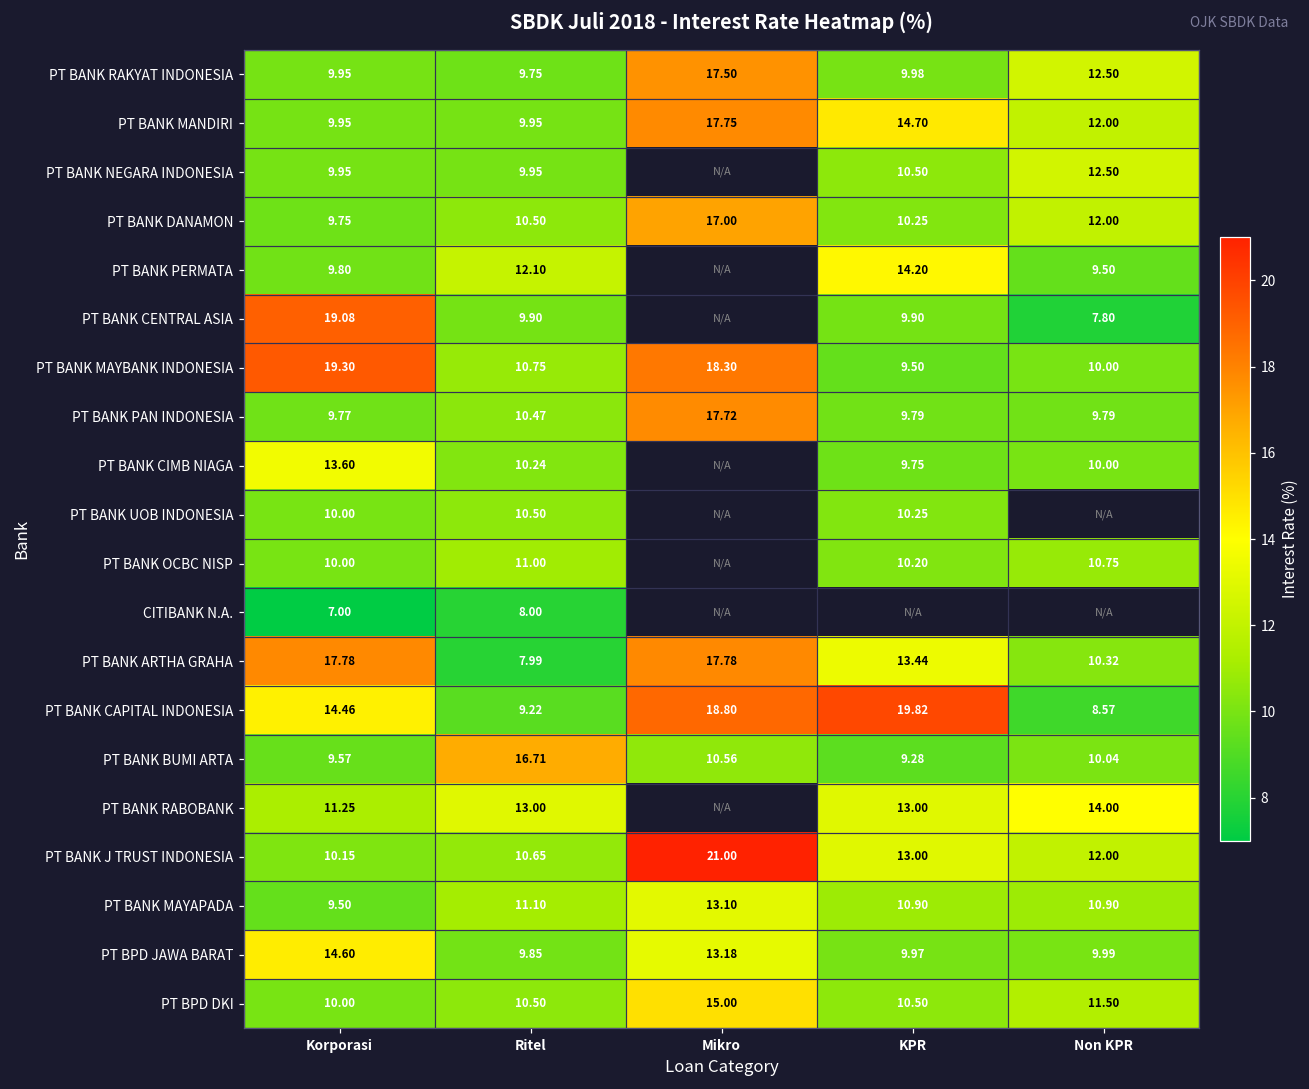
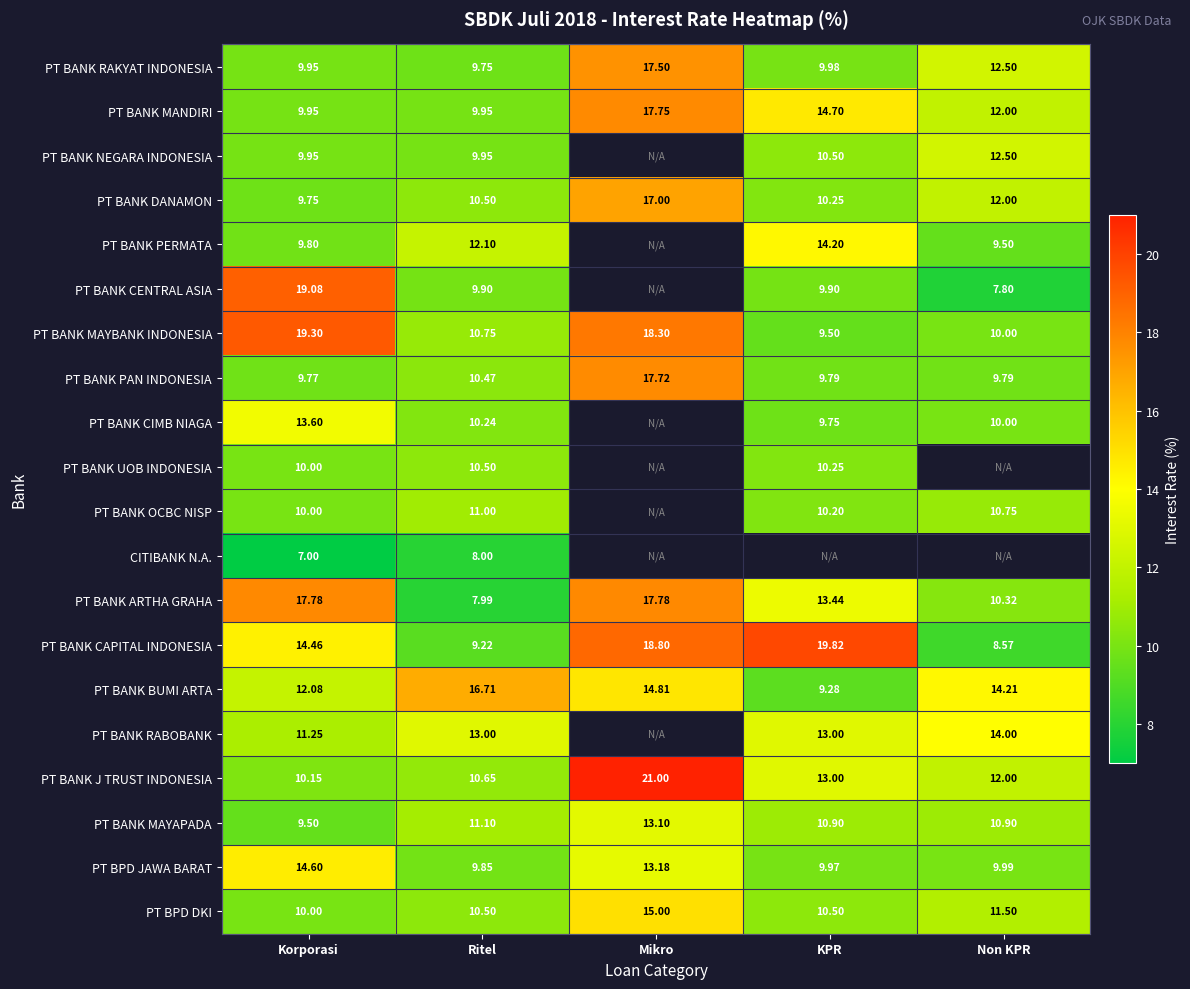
  {
    "PT BANK RAKYAT INDONESIA": {
      "Korporasi": 9.95,
      "Ritel": 9.75,
      "Mikro": 17.50,
      "KPR": 9.98,
      "Non KPR": 12.50
    },
    "PT BANK MANDIRI": {
      "Korporasi": 9.95,
      "Ritel": 9.95,
      "Mikro": 17.75,
      "KPR": 14.70,
      "Non KPR": 12.00
    },
    "PT BANK NEGARA INDONESIA": {
      "Korporasi": 9.95,
      "Ritel": 9.95,
      "KPR": 10.50,
      "Non KPR": 12.50
    },
    "PT BANK DANAMON": {
      "Korporasi": 9.75,
      "Ritel": 10.50,
      "Mikro": 17.00,
      "KPR": 10.25,
      "Non KPR": 12.00
    },
    "PT BANK PERMATA": {
      "Korporasi": 9.80,
      "Ritel": 12.10,
      "KPR": 14.20,
      "Non KPR": 9.50
    },
    "PT BANK CENTRAL ASIA": {
      "Korporasi": 19.08,
      "Ritel": 9.90,
      "KPR": 9.90,
      "Non KPR": 7.80
    },
    "PT BANK MAYBANK INDONESIA": {
      "Korporasi": 19.30,
      "Ritel": 10.75,
      "Mikro": 18.30,
      "KPR": 9.50,
      "Non KPR": 10.00
    },
    "PT BANK PAN INDONESIA": {
      "Korporasi": 9.77,
      "Ritel": 10.47,
      "Mikro": 17.72,
      "KPR": 9.79,
      "Non KPR": 9.79
    },
    "PT BANK CIMB NIAGA": {
      "Korporasi": 13.60,
      "Ritel": 10.24,
      "KPR": 9.75,
      "Non KPR": 10.00
    },
    "PT BANK UOB INDONESIA": {
      "Korporasi": 10.00,
      "Ritel": 10.50,
      "KPR": 10.25
    },
    "PT BANK OCBC NISP": {
      "Korporasi": 10.00,
      "Ritel": 11.00,
      "KPR": 10.20,
      "Non KPR": 10.75
    },
    "CITIBANK N.A.": {
      "Korporasi": 7.00,
      "Ritel": 8.00
    },
    "PT BANK ARTHA GRAHA": {
      "Korporasi": 17.78,
      "Ritel": 7.99,
      "Mikro": 17.78,
      "KPR": 13.44,
      "Non KPR": 10.32
    },
    "PT BANK CAPITAL INDONESIA": {
      "Korporasi": 14.46,
      "Ritel": 9.22,
      "Mikro": 18.80,
      "KPR": 19.82,
      "Non KPR": 8.57
    },
    "PT BANK BUMI ARTA": {
-     "Korporasi": 9.57,
+     "Korporasi": 12.08,
      "Ritel": 16.71,
-     "Mikro": 10.56,
+     "Mikro": 14.81,
      "KPR": 9.28,
-     "Non KPR": 10.04
+     "Non KPR": 14.21
    },
    "PT BANK RABOBANK": {
      "Korporasi": 11.25,
      "Ritel": 13.00,
      "KPR": 13.00,
      "Non KPR": 14.00
    },
    "PT BANK J TRUST INDONESIA": {
      "Korporasi": 10.15,
      "Ritel": 10.65,
      "Mikro": 21.00,
      "KPR": 13.00,
      "Non KPR": 12.00
    },
    "PT BANK MAYAPADA": {
      "Korporasi": 9.50,
      "Ritel": 11.10,
      "Mikro": 13.10,
      "KPR": 10.90,
      "Non KPR": 10.90
    },
    "PT BPD JAWA BARAT": {
      "Korporasi": 14.60,
      "Ritel": 9.85,
      "Mikro": 13.18,
      "KPR": 9.97,
      "Non KPR": 9.99
    },
    "PT BPD DKI": {
      "Korporasi": 10.00,
      "Ritel": 10.50,
      "Mikro": 15.00,
      "KPR": 10.50,
      "Non KPR": 11.50
    }
  }
